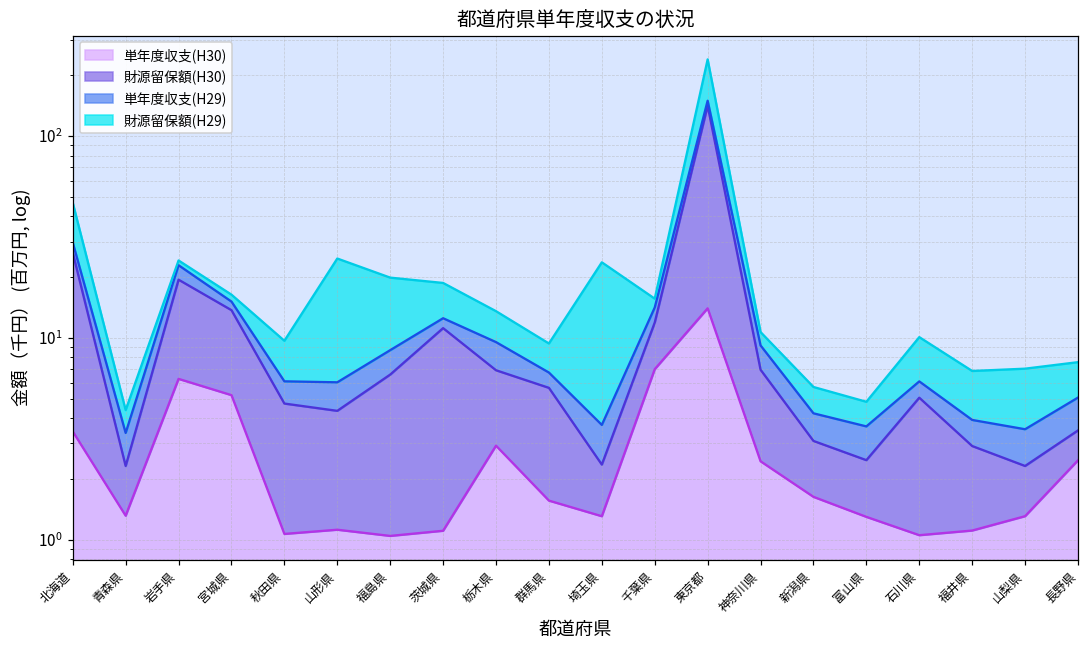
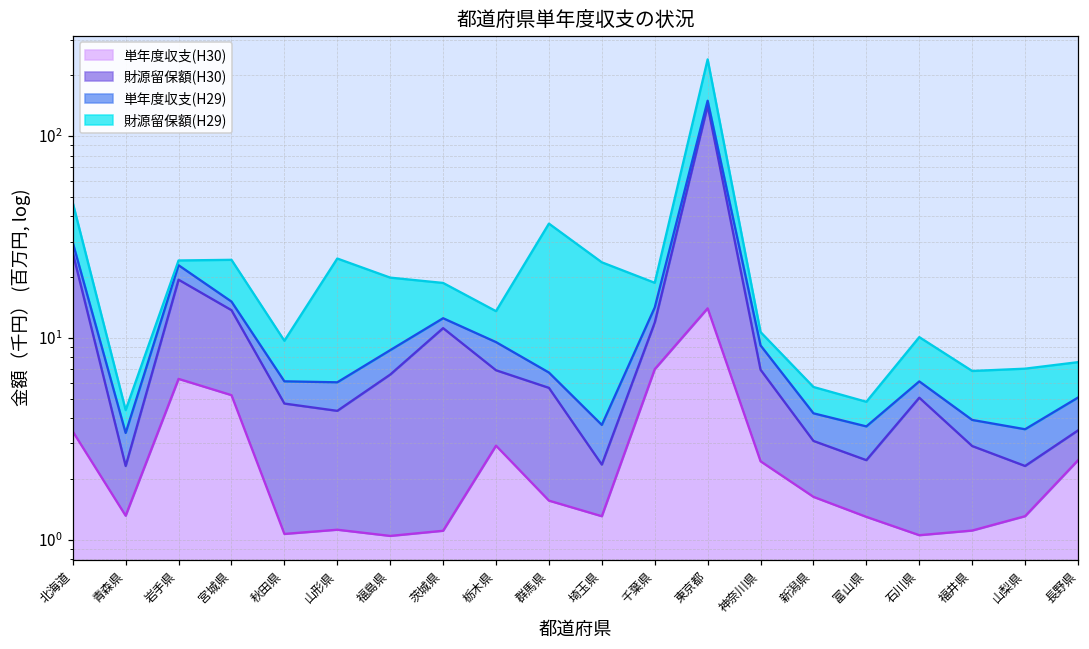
  {
    "単年度収支(H30)": {
      "北海道": 3.4,
      "青森県": 1.3,
      "岩手県": 6.3,
      "宮城県": 5.2,
      "秋田県": 1.1,
      "山形県": 1.1,
      "福島県": 1.0,
      "茨城県": 1.1,
      "栃木県": 2.9,
      "群馬県": 1.6,
      "埼玉県": 1.3,
      "千葉県": 7.0,
      "東京都": 14,
      "神奈川県": 2.4,
      "新潟県": 1.6,
      "富山県": 1.3,
      "石川県": 1.1,
      "福井県": 1.1,
      "山梨県": 1.3,
      "長野県": 2.5
    },
    "財源留保額(H29)": {
      "北海道": 17,
      "青森県": 1.0,
      "岩手県": 1.3,
-     "宮城県": 1.2,
+     "宮城県": 9,
      "秋田県": 3.6,
      "山形県": 19,
      "福島県": 11,
      "茨城県": 6.2,
      "栃木県": 4.0,
-     "群馬県": 2.6,
+     "群馬県": 30,
      "埼玉県": 20,
-     "千葉県": 1.5,
+     "千葉県": 4.6,
      "東京都": 90,
      "神奈川県": 1.5,
      "新潟県": 1.5,
      "富山県": 1.2,
      "石川県": 4.0,
      "福井県": 2.9,
      "山梨県": 3.5,
      "長野県": 2.5
    }
  }
